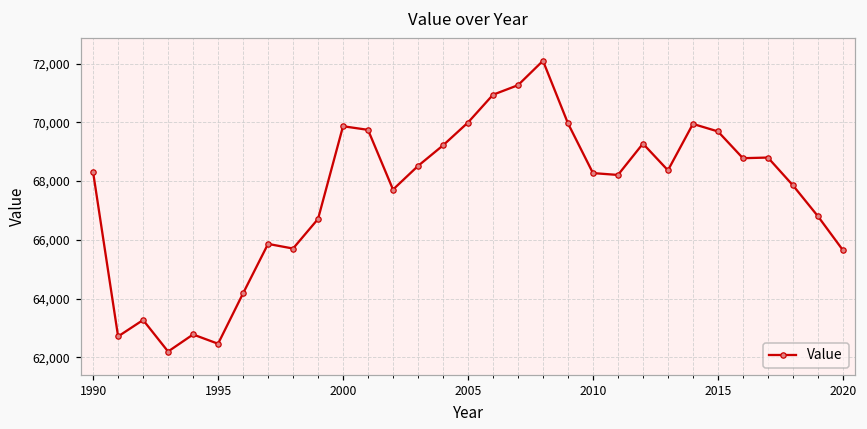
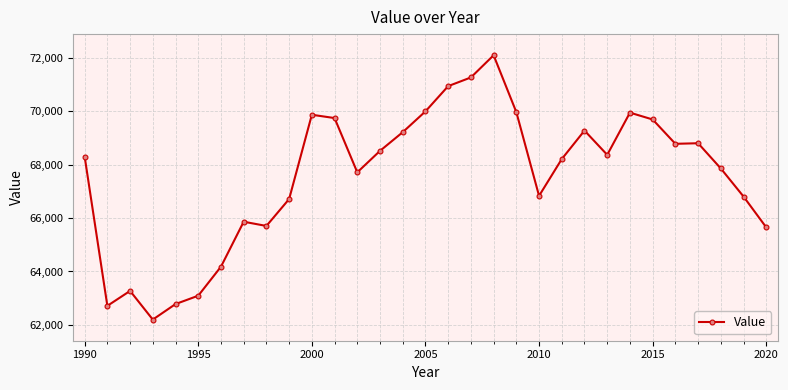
  {
    "1990": "68,300",
-   "1995": "62,500",
+   "1995": "63,100",
    "2000": "69,900",
    "2005": "70,000",
-   "2010": "68,300",
+   "2010": "66,800",
    "2015": "69,700",
    "2020": "65,600"
  }
